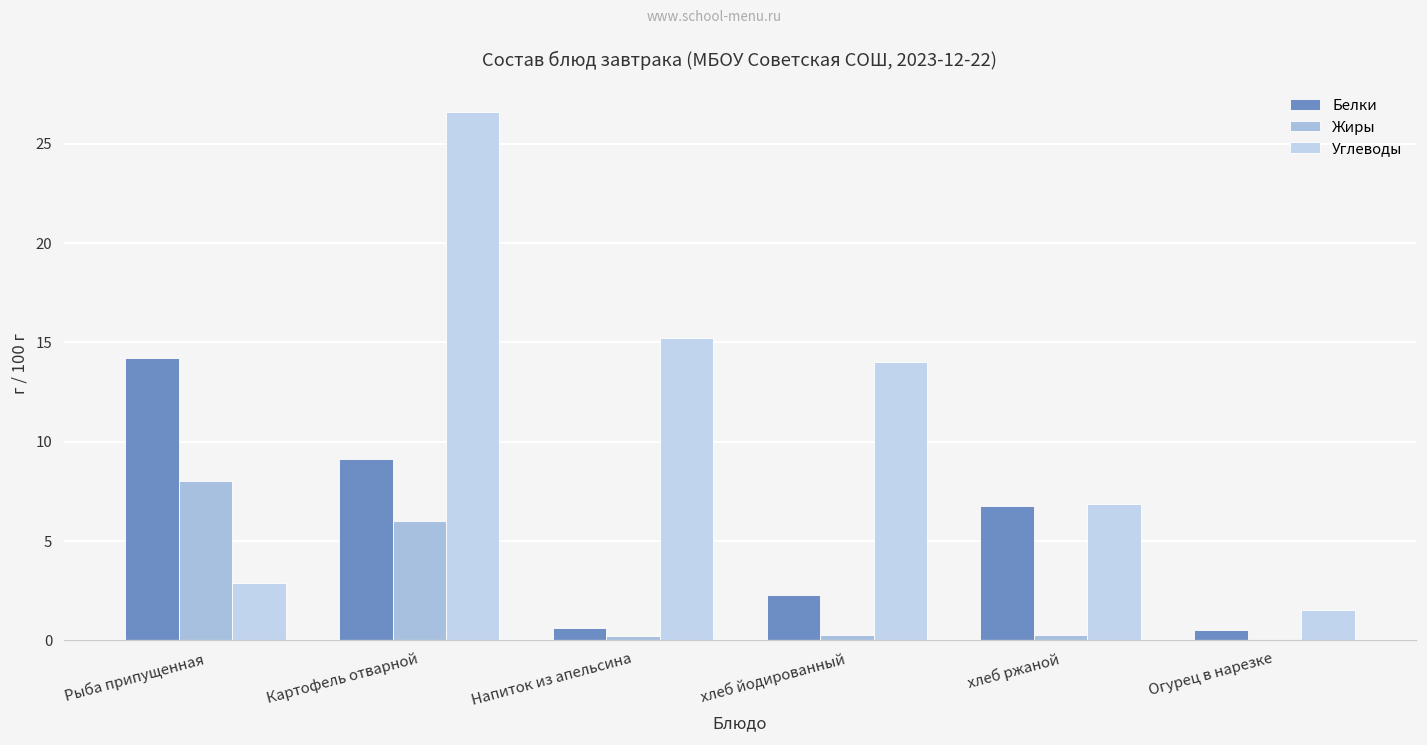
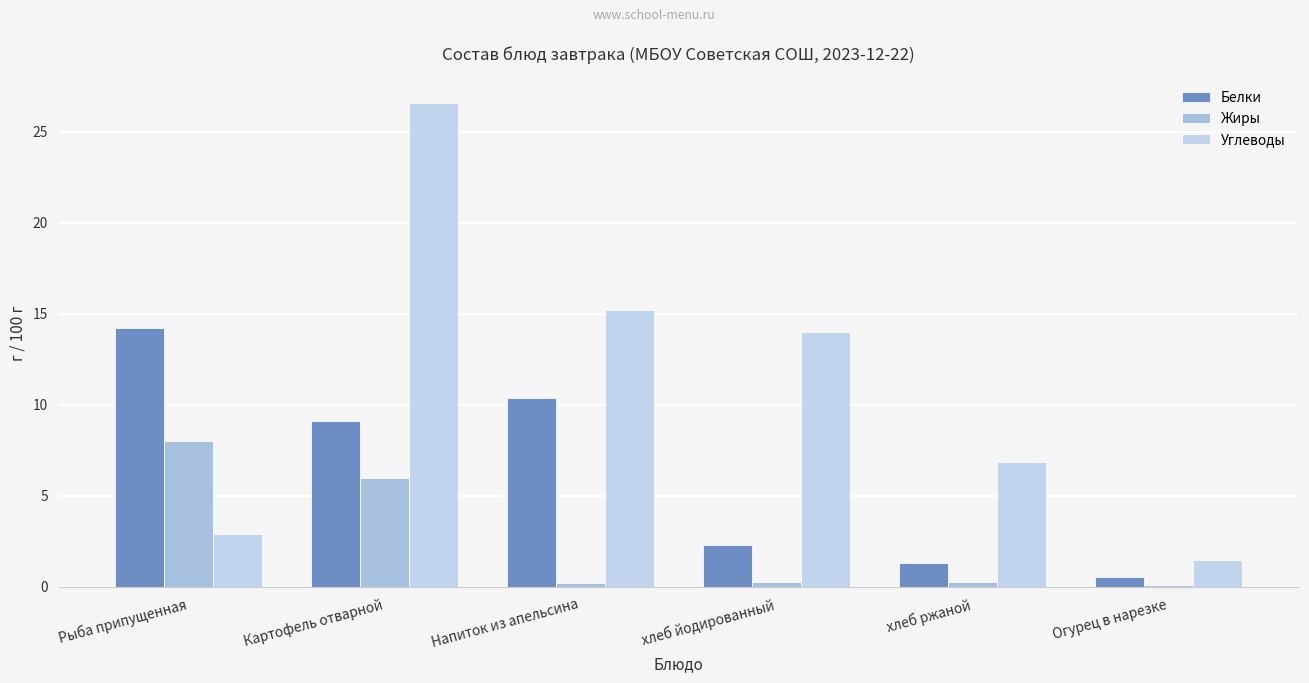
  {
    "Белки": {
      "Рыба припущенная": 14.2,
      "Картофель отварной": 9.1,
-     "Напиток из апельсина": 0.6,
+     "Напиток из апельсина": 10.4,
      "хлеб йодированный": 2.3,
-     "хлеб ржаной": 6.7,
+     "хлеб ржаной": 1.3,
      "Огурец в нарезке": 0.5
    }
  }
